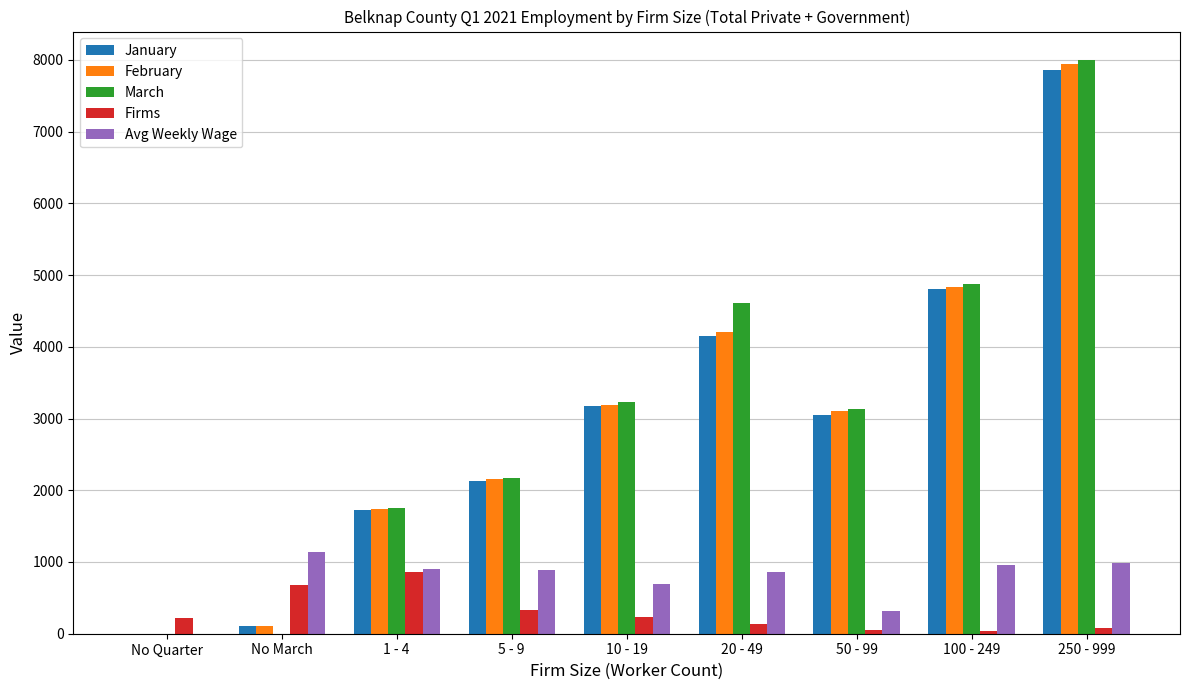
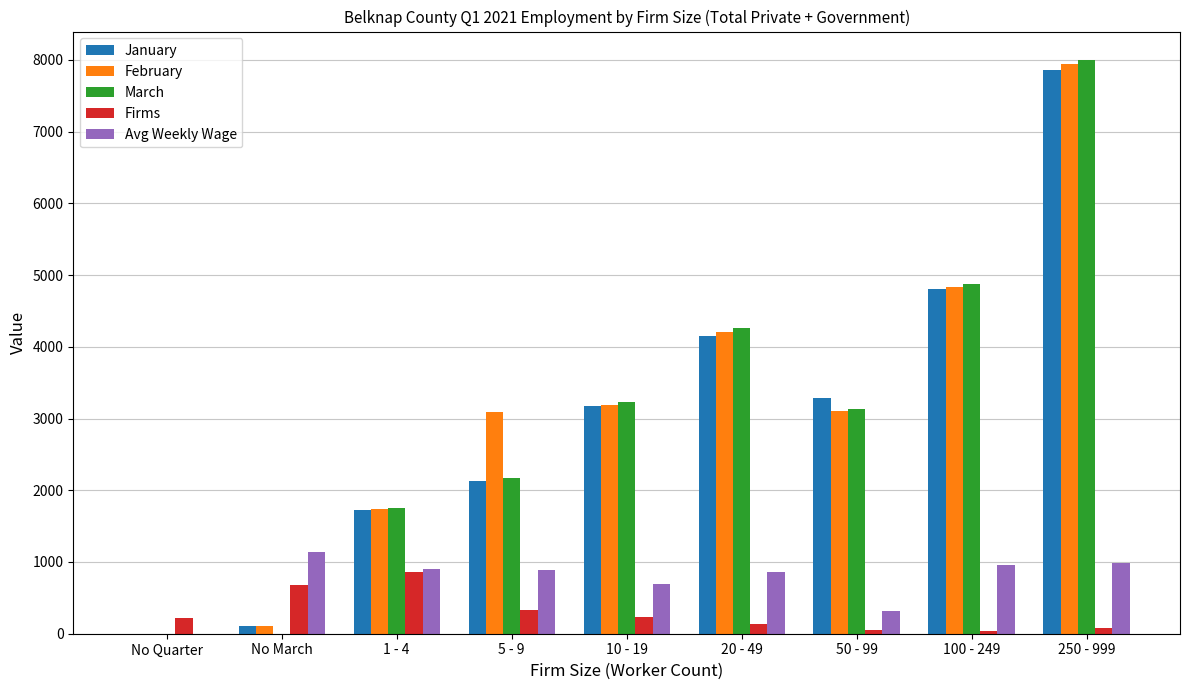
  {
    "January": {
      "No Quarter": 0,
      "No March": 100,
      "1 - 4": 1700,
      "5 - 9": 2100,
      "10 - 19": 3200,
      "20 - 49": 4200,
-     "50 - 99": 3000,
+     "50 - 99": 3300,
      "100 - 249": 4800,
      "250 - 999": 7900
    },
    "February": {
      "No Quarter": 0,
      "No March": 100,
      "1 - 4": 1700,
-     "5 - 9": 2200,
+     "5 - 9": 3100,
      "10 - 19": 3200,
      "20 - 49": 4200,
      "50 - 99": 3100,
      "100 - 249": 4800,
      "250 - 999": 7900
    },
    "March": {
      "No Quarter": 0,
      "No March": 0,
      "1 - 4": 1800,
      "5 - 9": 2200,
      "10 - 19": 3200,
-     "20 - 49": 4600,
+     "20 - 49": 4300,
      "50 - 99": 3100,
      "100 - 249": 4900,
      "250 - 999": 8000
    },
    "Firms": {
      "No Quarter": 200,
      "No March": 700,
      "1 - 4": 900,
      "5 - 9": 300,
      "10 - 19": 200,
      "20 - 49": 100,
      "50 - 99": 100,
      "250 - 999": 100
    },
    "Avg Weekly Wage": {
      "No Quarter": 0,
      "No March": 1100,
      "1 - 4": 900,
      "5 - 9": 900,
      "10 - 19": 700,
      "20 - 49": 900,
      "50 - 99": 300,
      "100 - 249": 1000,
      "250 - 999": 1000
    }
  }
